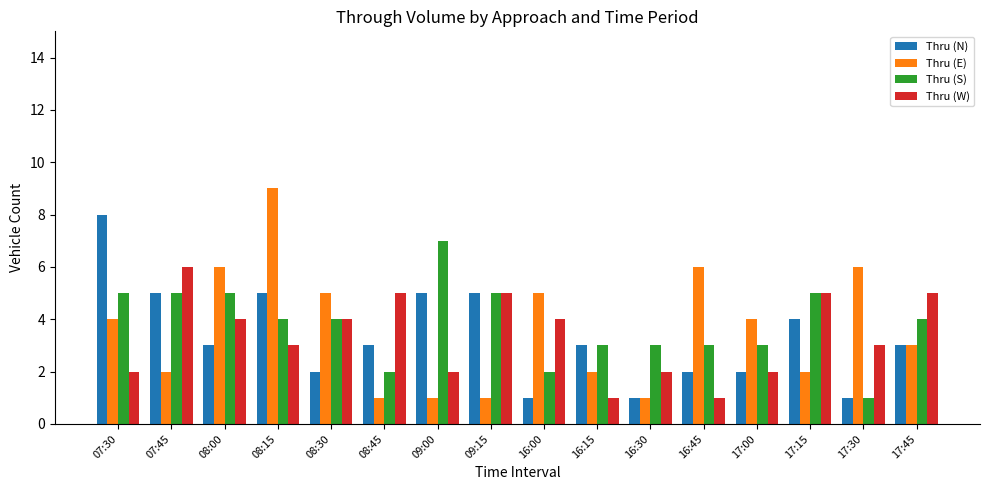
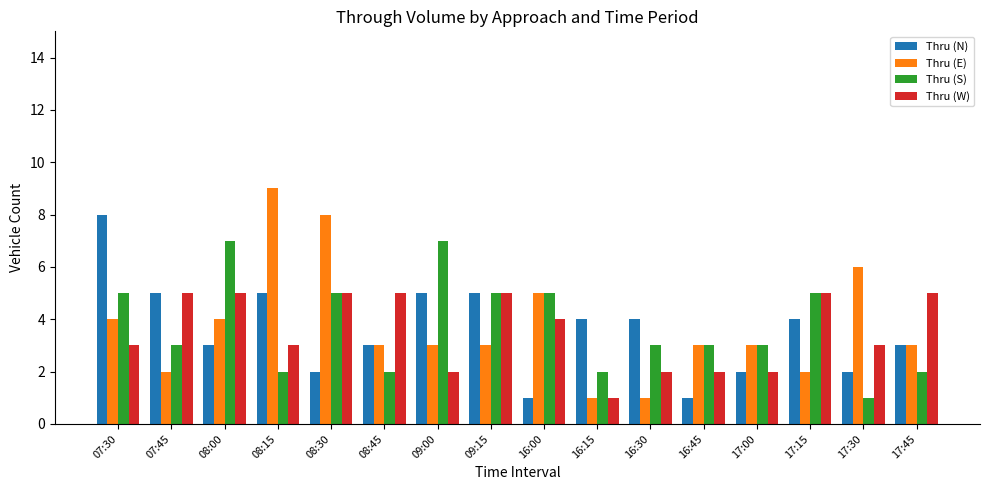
  {
    "Thru (N)": {
      "07:30": 8,
      "07:45": 5,
      "08:00": 3,
      "08:15": 5,
      "08:30": 2,
      "08:45": 3,
      "09:00": 5,
      "09:15": 5,
      "16:00": 1,
-     "16:15": 3,
-     "16:30": 1,
-     "16:45": 2,
+     "16:15": 4,
+     "16:30": 4,
+     "16:45": 1,
      "17:00": 2,
      "17:15": 4,
-     "17:30": 1,
+     "17:30": 2,
      "17:45": 3
    },
    "Thru (E)": {
      "07:30": 4,
      "07:45": 2,
-     "08:00": 6,
+     "08:00": 4,
      "08:15": 9,
-     "08:30": 5,
-     "08:45": 1,
-     "09:00": 1,
-     "09:15": 1,
+     "08:30": 8,
+     "08:45": 3,
+     "09:00": 3,
+     "09:15": 3,
      "16:00": 5,
-     "16:15": 2,
+     "16:15": 1,
      "16:30": 1,
-     "16:45": 6,
-     "17:00": 4,
+     "16:45": 3,
+     "17:00": 3,
      "17:15": 2,
      "17:30": 6,
      "17:45": 3
    },
    "Thru (S)": {
      "07:30": 5,
-     "07:45": 5,
-     "08:00": 5,
-     "08:15": 4,
-     "08:30": 4,
+     "07:45": 3,
+     "08:00": 7,
+     "08:15": 2,
+     "08:30": 5,
      "08:45": 2,
      "09:00": 7,
      "09:15": 5,
-     "16:00": 2,
-     "16:15": 3,
+     "16:00": 5,
+     "16:15": 2,
      "16:30": 3,
      "16:45": 3,
      "17:00": 3,
      "17:15": 5,
      "17:30": 1,
-     "17:45": 4
+     "17:45": 2
    },
    "Thru (W)": {
-     "07:30": 2,
-     "07:45": 6,
-     "08:00": 4,
+     "07:30": 3,
+     "07:45": 5,
+     "08:00": 5,
      "08:15": 3,
-     "08:30": 4,
+     "08:30": 5,
      "08:45": 5,
      "09:00": 2,
      "09:15": 5,
      "16:00": 4,
      "16:15": 1,
      "16:30": 2,
-     "16:45": 1,
+     "16:45": 2,
      "17:00": 2,
      "17:15": 5,
      "17:30": 3,
      "17:45": 5
    }
  }
